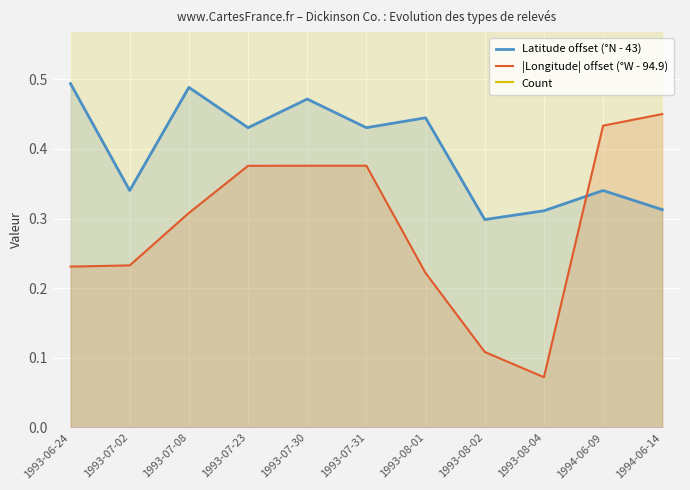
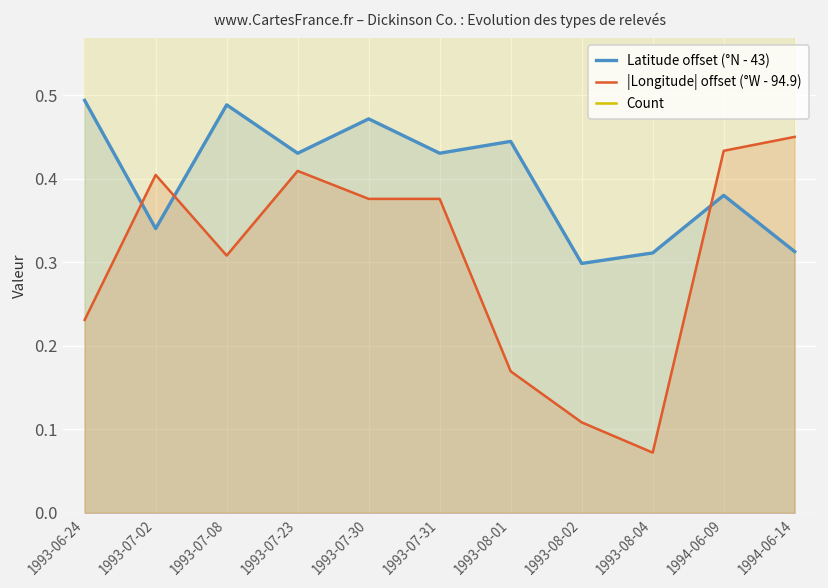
  {
    "Latitude offset (°N - 43)": {
      "1993-06-24": 0.49,
      "1993-07-02": 0.34,
      "1993-07-08": 0.49,
      "1993-07-23": 0.43,
      "1993-07-30": 0.47,
      "1993-07-31": 0.43,
      "1993-08-01": 0.44,
      "1993-08-02": 0.30,
      "1993-08-04": 0.31,
-     "1994-06-09": 0.34,
+     "1994-06-09": 0.38,
      "1994-06-14": 0.31
    },
    "|Longitude| offset (°W - 94.9)": {
      "1993-06-24": 0.23,
-     "1993-07-02": 0.23,
+     "1993-07-02": 0.40,
      "1993-07-08": 0.31,
-     "1993-07-23": 0.38,
+     "1993-07-23": 0.41,
      "1993-07-30": 0.38,
      "1993-07-31": 0.38,
-     "1993-08-01": 0.22,
+     "1993-08-01": 0.17,
      "1993-08-02": 0.11,
      "1993-08-04": 0.07,
      "1994-06-09": 0.43,
      "1994-06-14": 0.45
    }
  }
